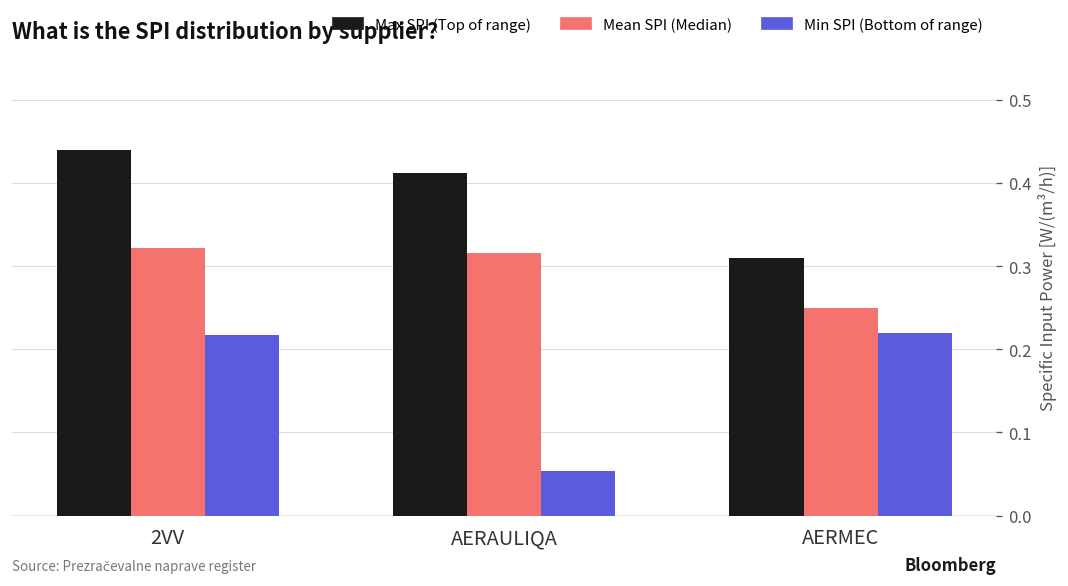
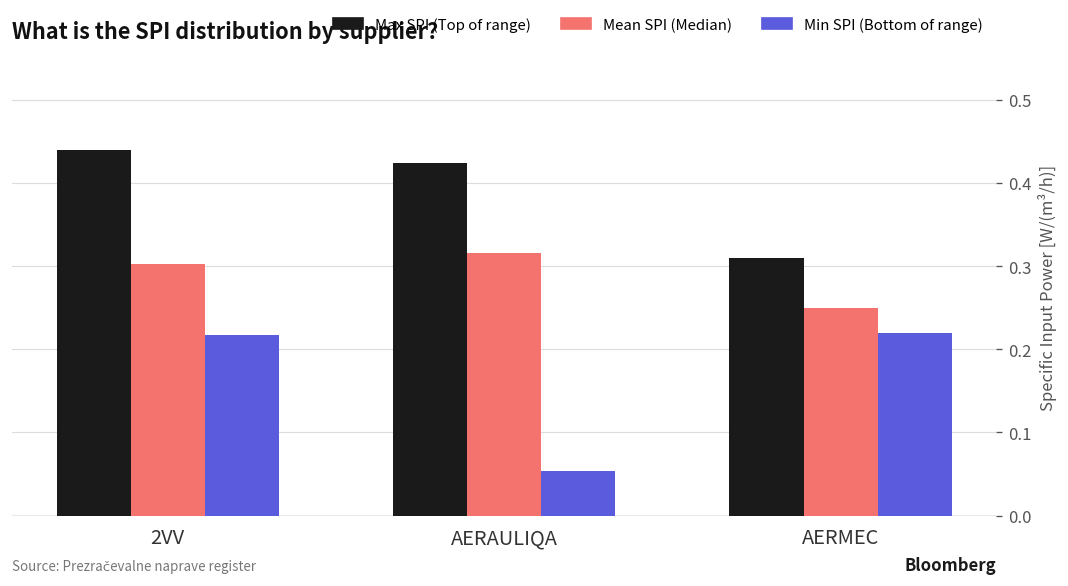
  {
    "Max SPI (Top of range)": {
      "2VV": 0.44,
-     "AERAULIQA": 0.41,
+     "AERAULIQA": 0.42,
      "AERMEC": 0.31
    },
    "Mean SPI (Median)": {
-     "2VV": 0.32,
+     "2VV": 0.30,
      "AERAULIQA": 0.32,
      "AERMEC": 0.25
    },
    "Min SPI (Bottom of range)": {
      "2VV": 0.22,
      "AERAULIQA": 0.05,
      "AERMEC": 0.22
    }
  }
